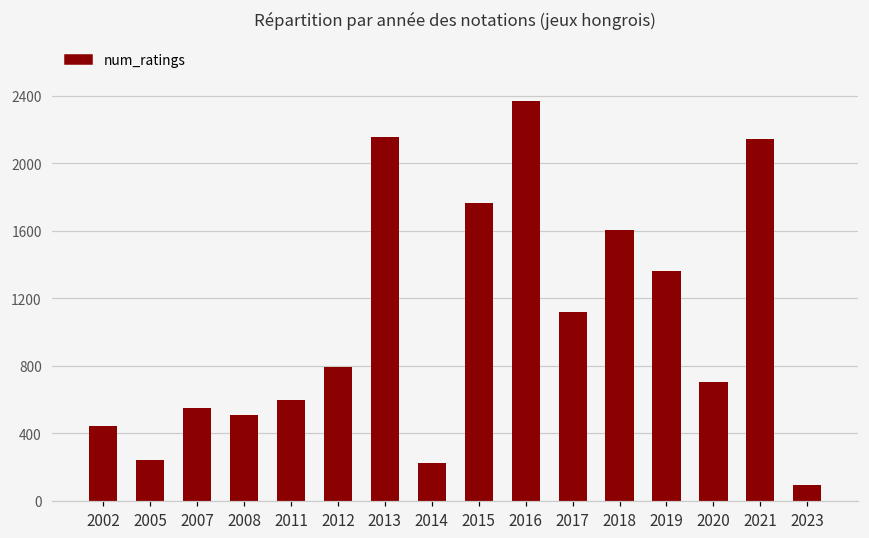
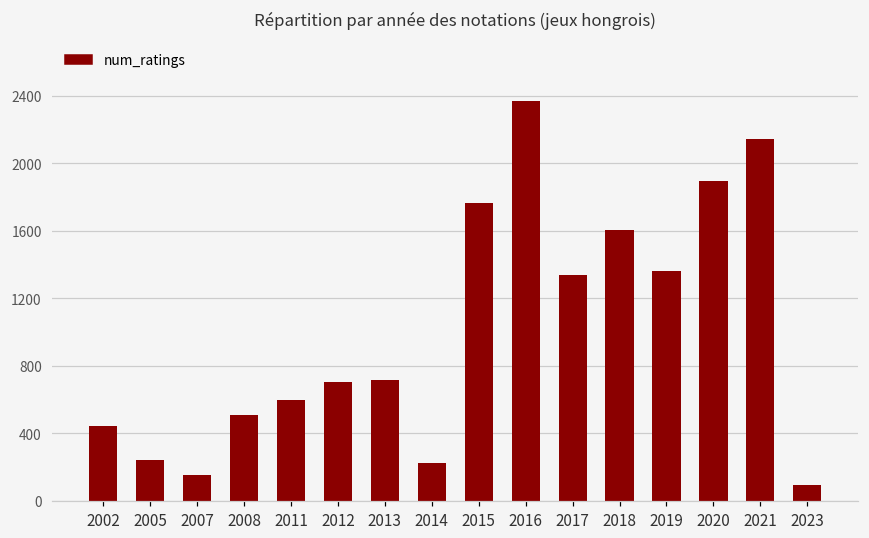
  {
    "2002": 440,
    "2005": 240,
-   "2007": 550,
+   "2007": 150,
    "2008": 510,
    "2011": 600,
-   "2012": 790,
-   "2013": 2160,
+   "2012": 700,
+   "2013": 720,
    "2014": 220,
    "2015": 1760,
    "2016": 2370,
-   "2017": 1120,
+   "2017": 1340,
    "2018": 1600,
    "2019": 1360,
-   "2020": 700,
+   "2020": 1900,
    "2021": 2140,
    "2023": 90
  }
